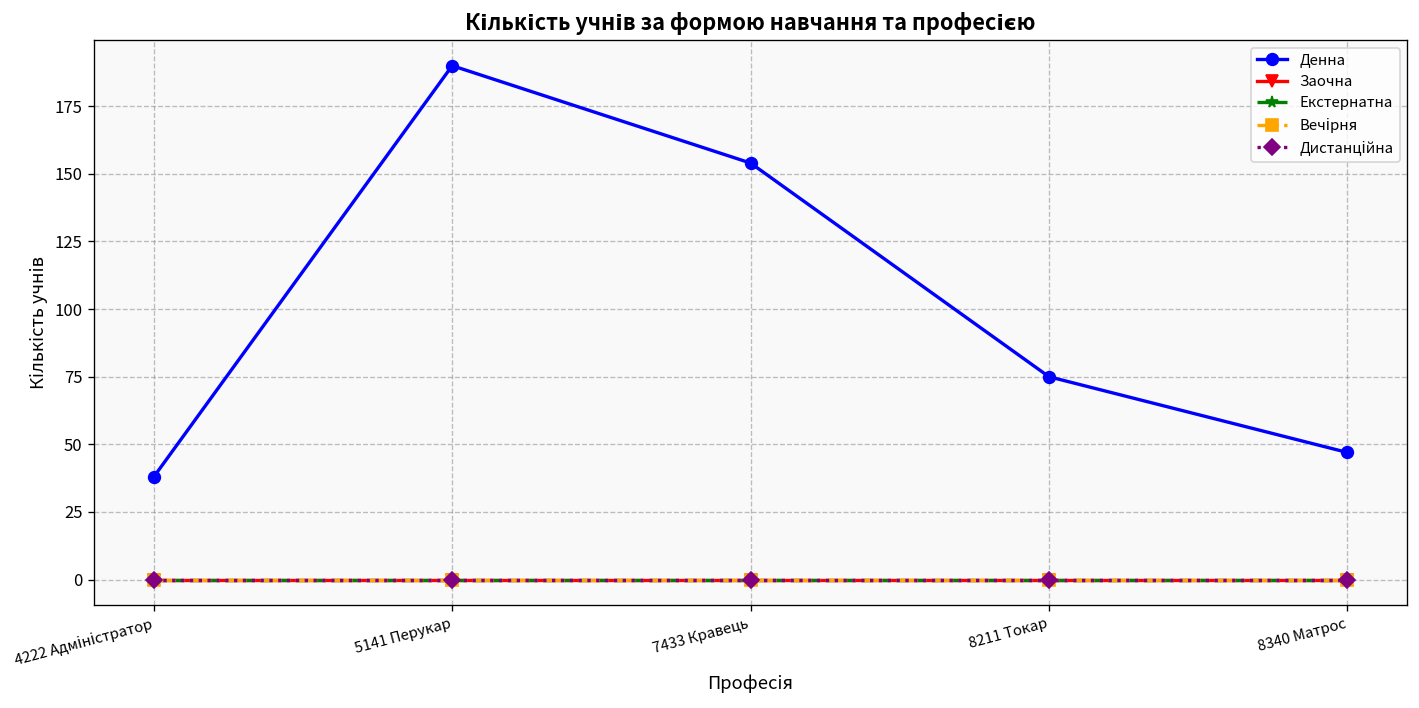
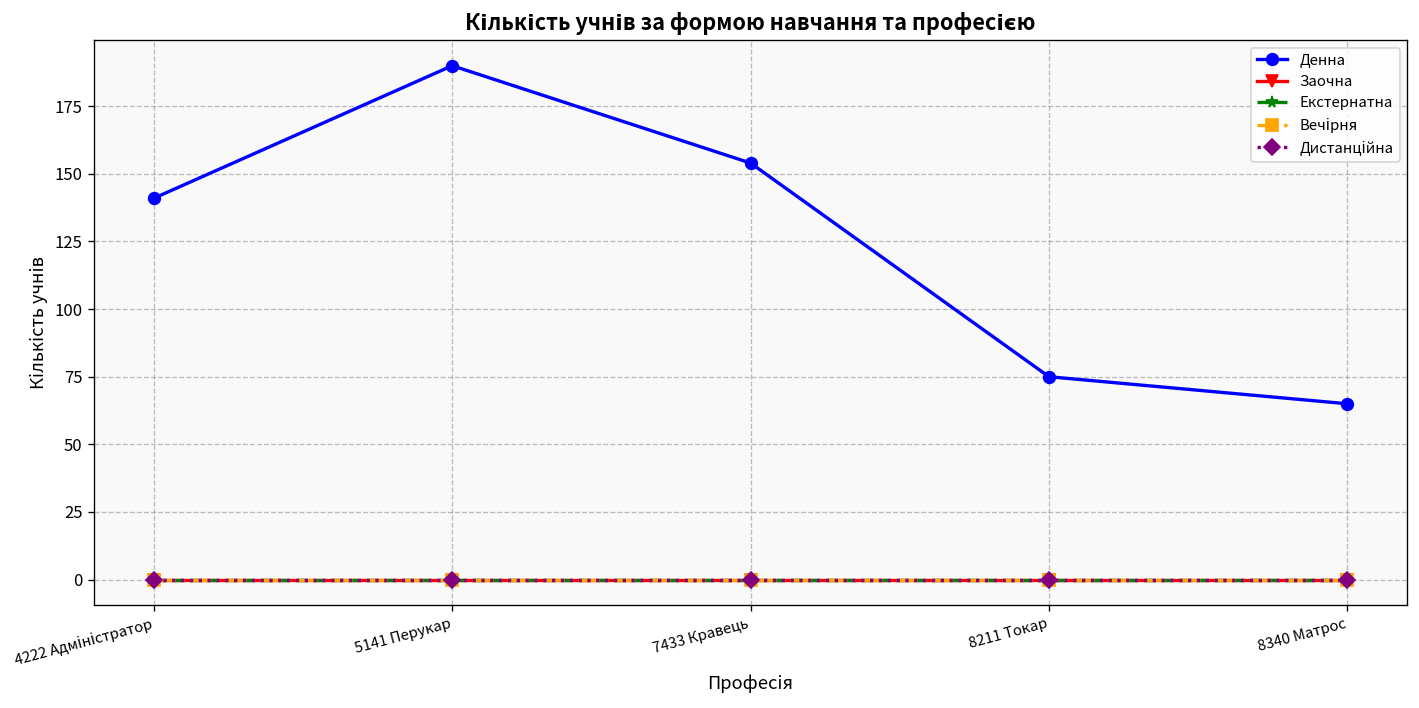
  {
    "Денна": {
-     "4222 Адміністратор": 38,
+     "4222 Адміністратор": 141,
      "5141 Перукар": 190,
      "7433 Кравець": 154,
      "8211 Токар": 75,
-     "8340 Матрос": 47
+     "8340 Матрос": 65
    },
    "Дистанційна": {
      "4222 Адміністратор": 0,
      "5141 Перукар": 0,
      "7433 Кравець": 0,
      "8211 Токар": 0,
      "8340 Матрос": 0
    }
  }
